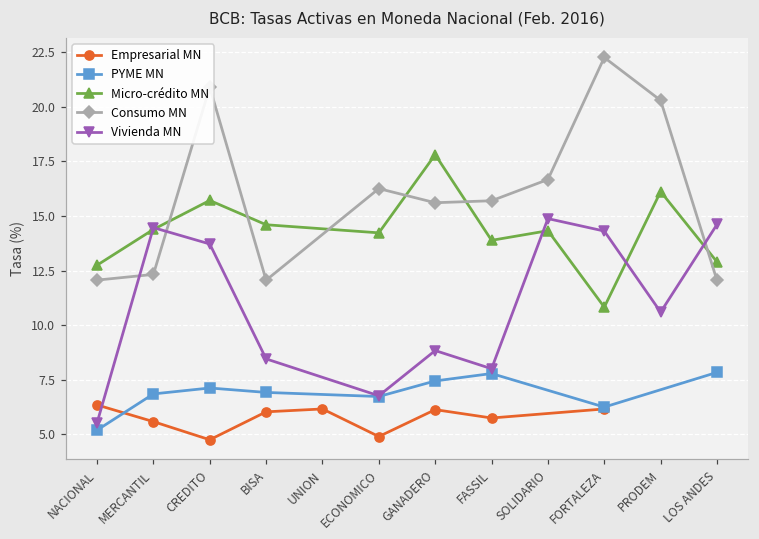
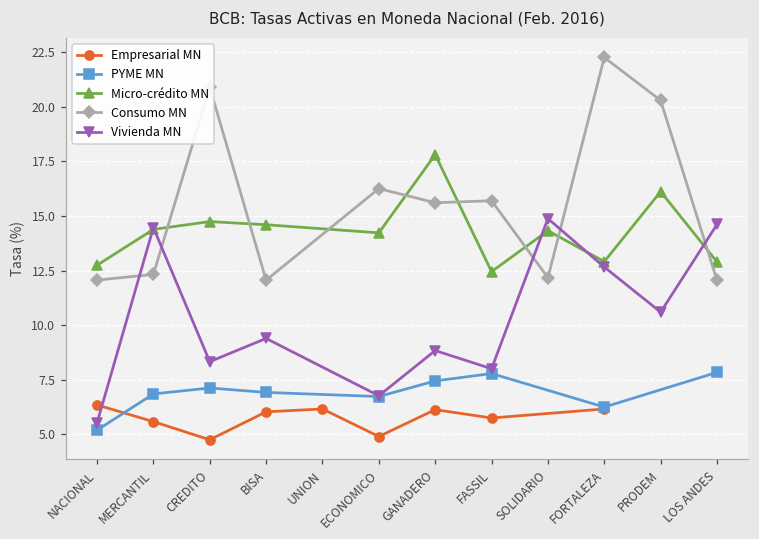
  {
    "Empresarial MN": {
      "NACIONAL": 6.4,
      "MERCANTIL": 5.6,
      "CREDITO": 4.8,
      "BISA": 6.0,
      "UNION": 6.2,
      "ECONOMICO": 4.9,
      "GANADERO": 6.1,
      "FASSIL": 5.8
    },
    "PYME MN": {
      "NACIONAL": 5.2,
      "MERCANTIL": 6.9,
      "CREDITO": 7.1,
      "BISA": 6.9,
      "GANADERO": 7.5,
      "FASSIL": 7.8,
      "LOS ANDES": 7.8
    },
    "Micro-crédito MN": {
      "NACIONAL": 12.7,
-     "CREDITO": 15.7,
+     "CREDITO": 14.7,
      "BISA": 14.6,
      "ECONOMICO": 14.2,
      "GANADERO": 17.8,
-     "FASSIL": 13.9,
+     "FASSIL": 12.5,
      "SOLIDARIO": 14.3,
-     "FORTALEZA": 10.8,
+     "FORTALEZA": 12.9,
      "PRODEM": 16.1,
      "LOS ANDES": 12.9
    },
    "Consumo MN": {
      "NACIONAL": 12.1,
      "MERCANTIL": 12.3,
      "BISA": 12.1,
      "ECONOMICO": 16.3,
      "GANADERO": 15.6,
      "FASSIL": 15.7,
-     "SOLIDARIO": 16.7,
+     "SOLIDARIO": 12.2,
      "FORTALEZA": 22.3,
      "PRODEM": 20.3,
      "LOS ANDES": 12.1
    },
    "Vivienda MN": {
      "NACIONAL": 5.5,
-     "CREDITO": 13.7,
-     "BISA": 8.5,
+     "CREDITO": 8.3,
+     "BISA": 9.4,
      "GANADERO": 8.8,
      "FASSIL": 8.0,
      "SOLIDARIO": 14.9,
-     "FORTALEZA": 14.3,
+     "FORTALEZA": 12.7,
      "PRODEM": 10.6,
      "LOS ANDES": 14.6
    }
  }
